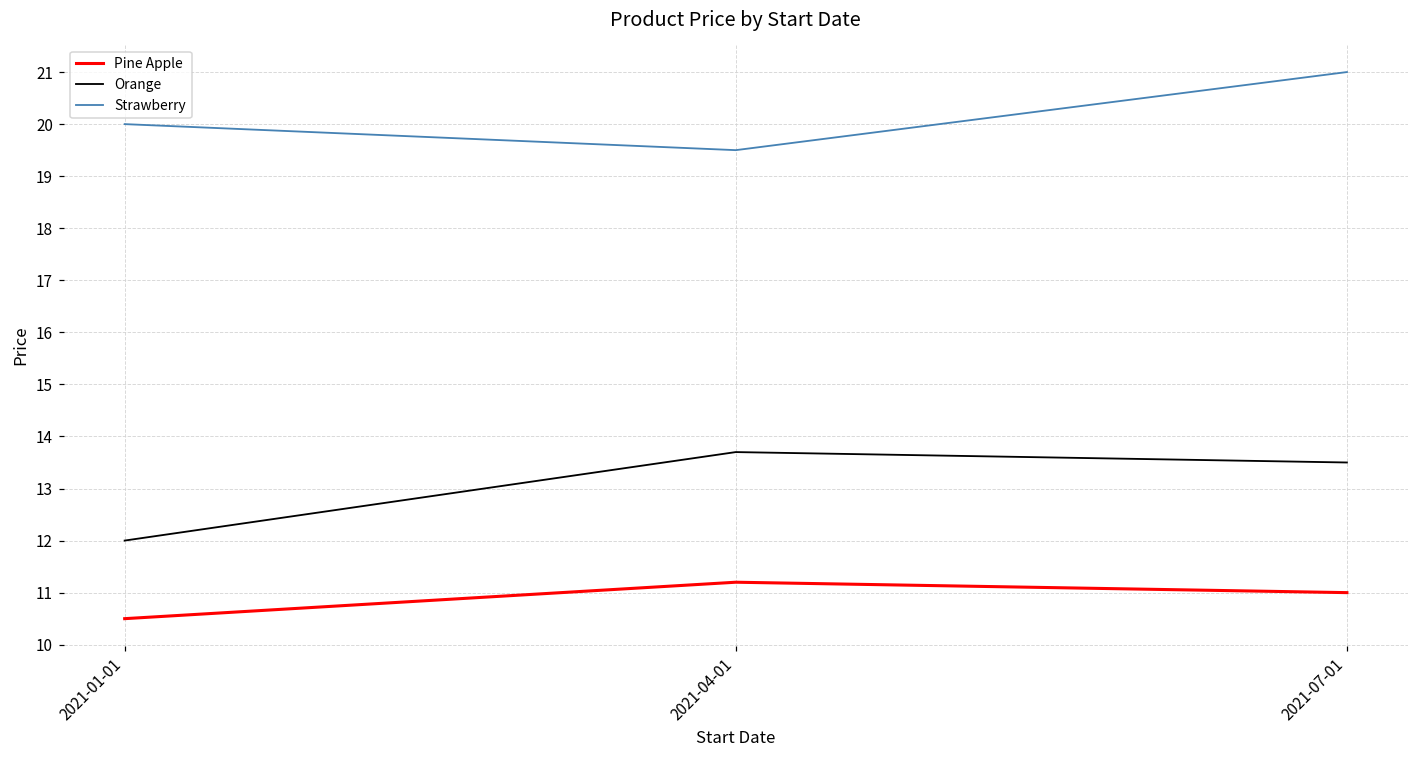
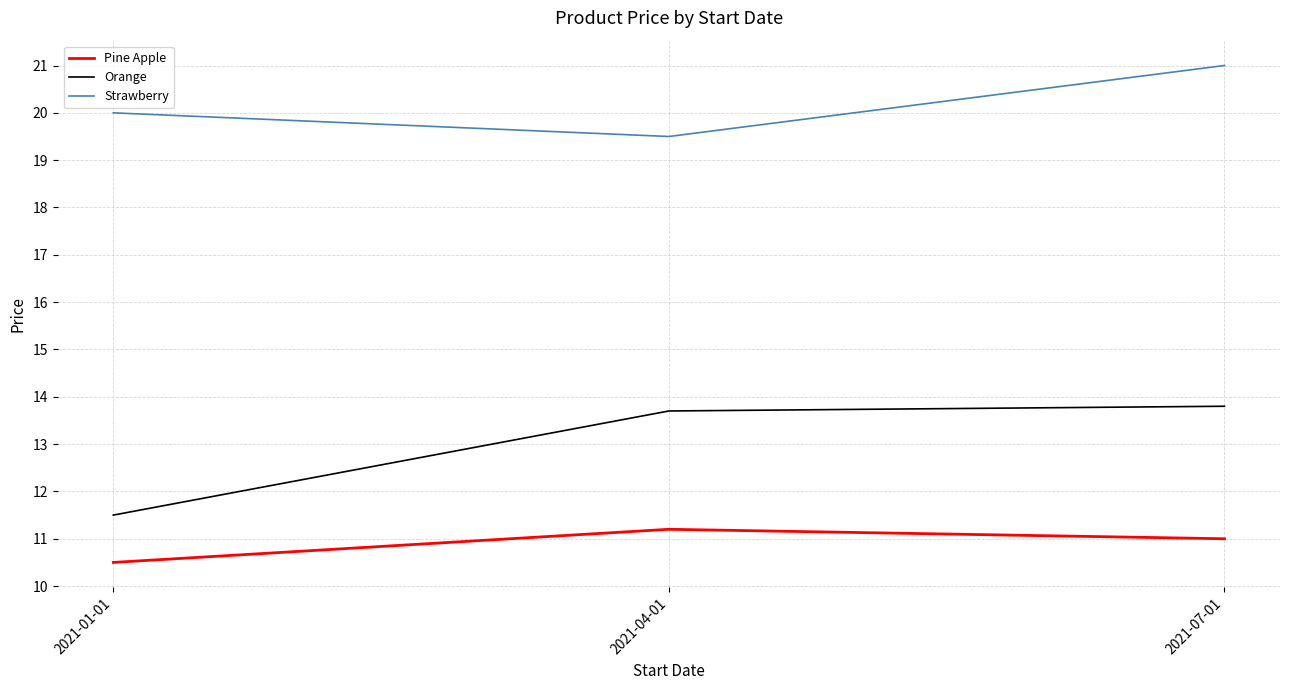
  {
    "Pine Apple": {
      "2021-01-01": 10.5,
      "2021-04-01": 11.2,
      "2021-07-01": 11.0
    },
    "Orange": {
-     "2021-01-01": 12.0,
+     "2021-01-01": 11.5,
      "2021-04-01": 13.7,
-     "2021-07-01": 13.5
+     "2021-07-01": 13.8
    },
    "Strawberry": {
      "2021-01-01": 20.0,
      "2021-04-01": 19.5,
      "2021-07-01": 21.0
    }
  }
